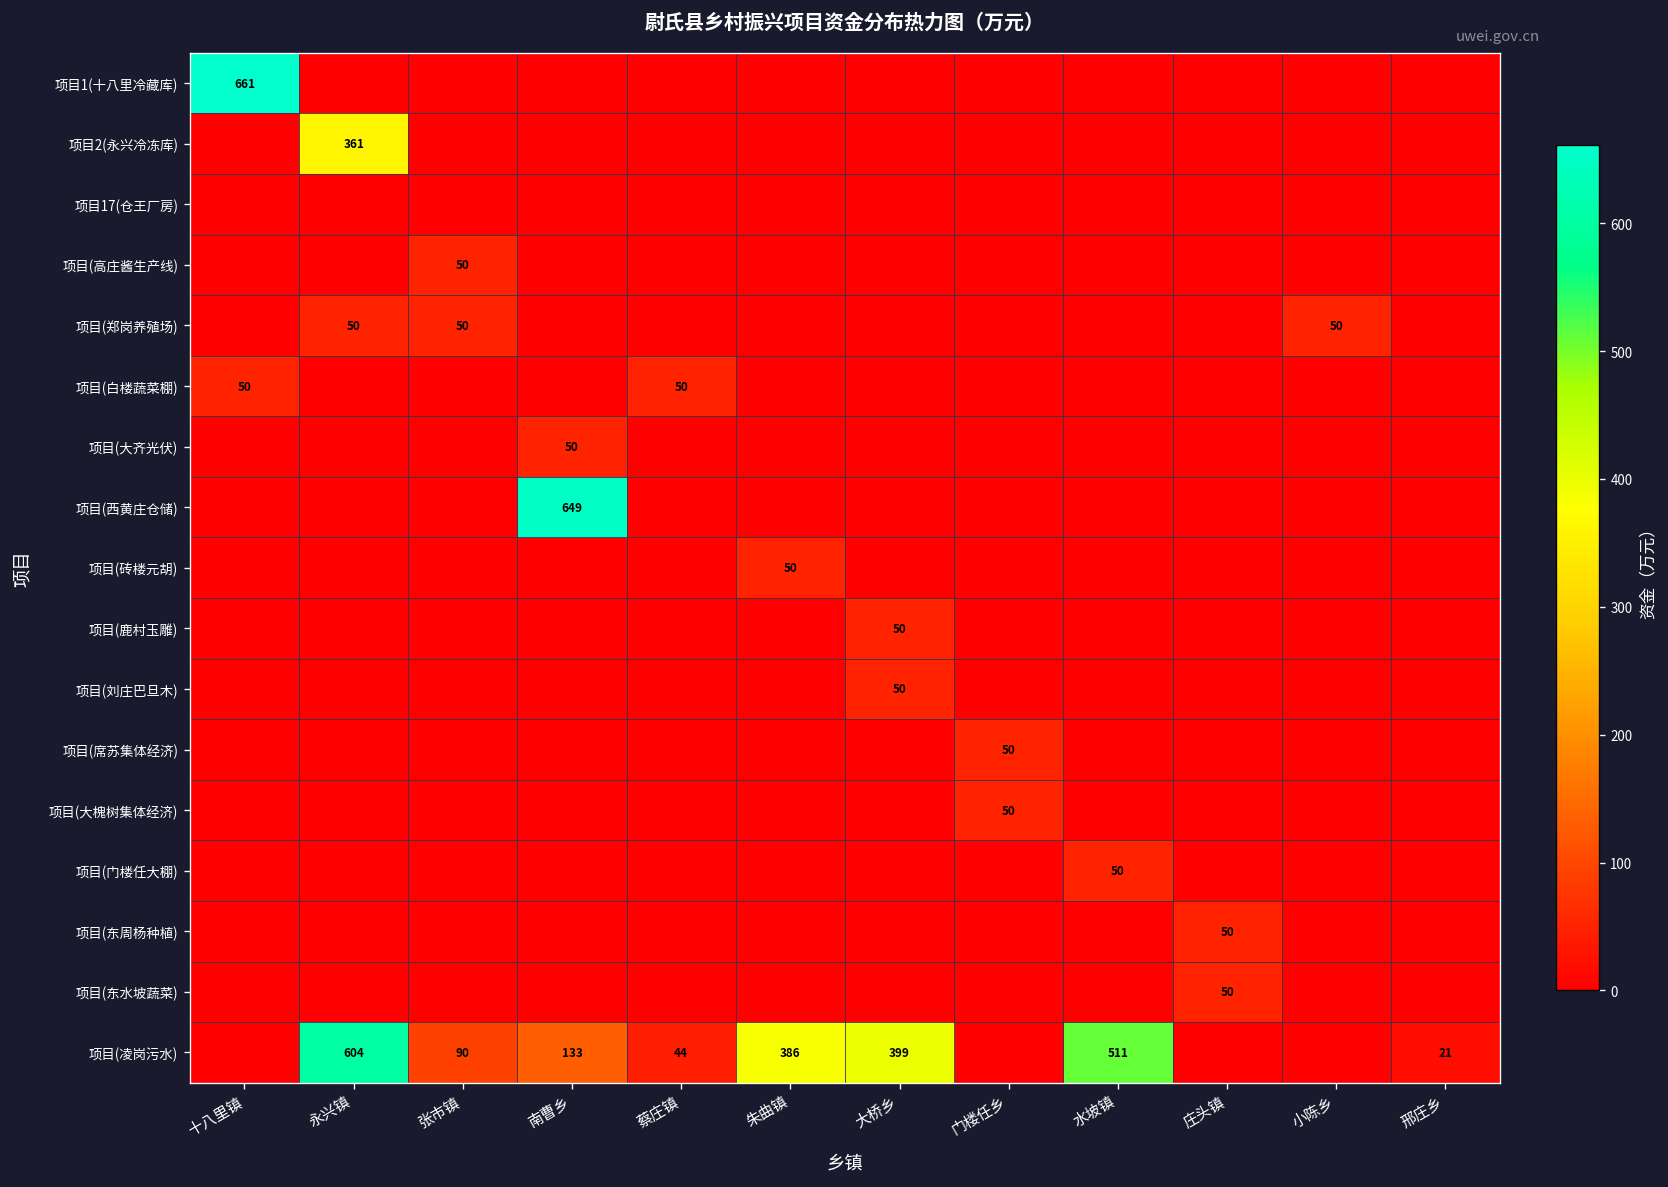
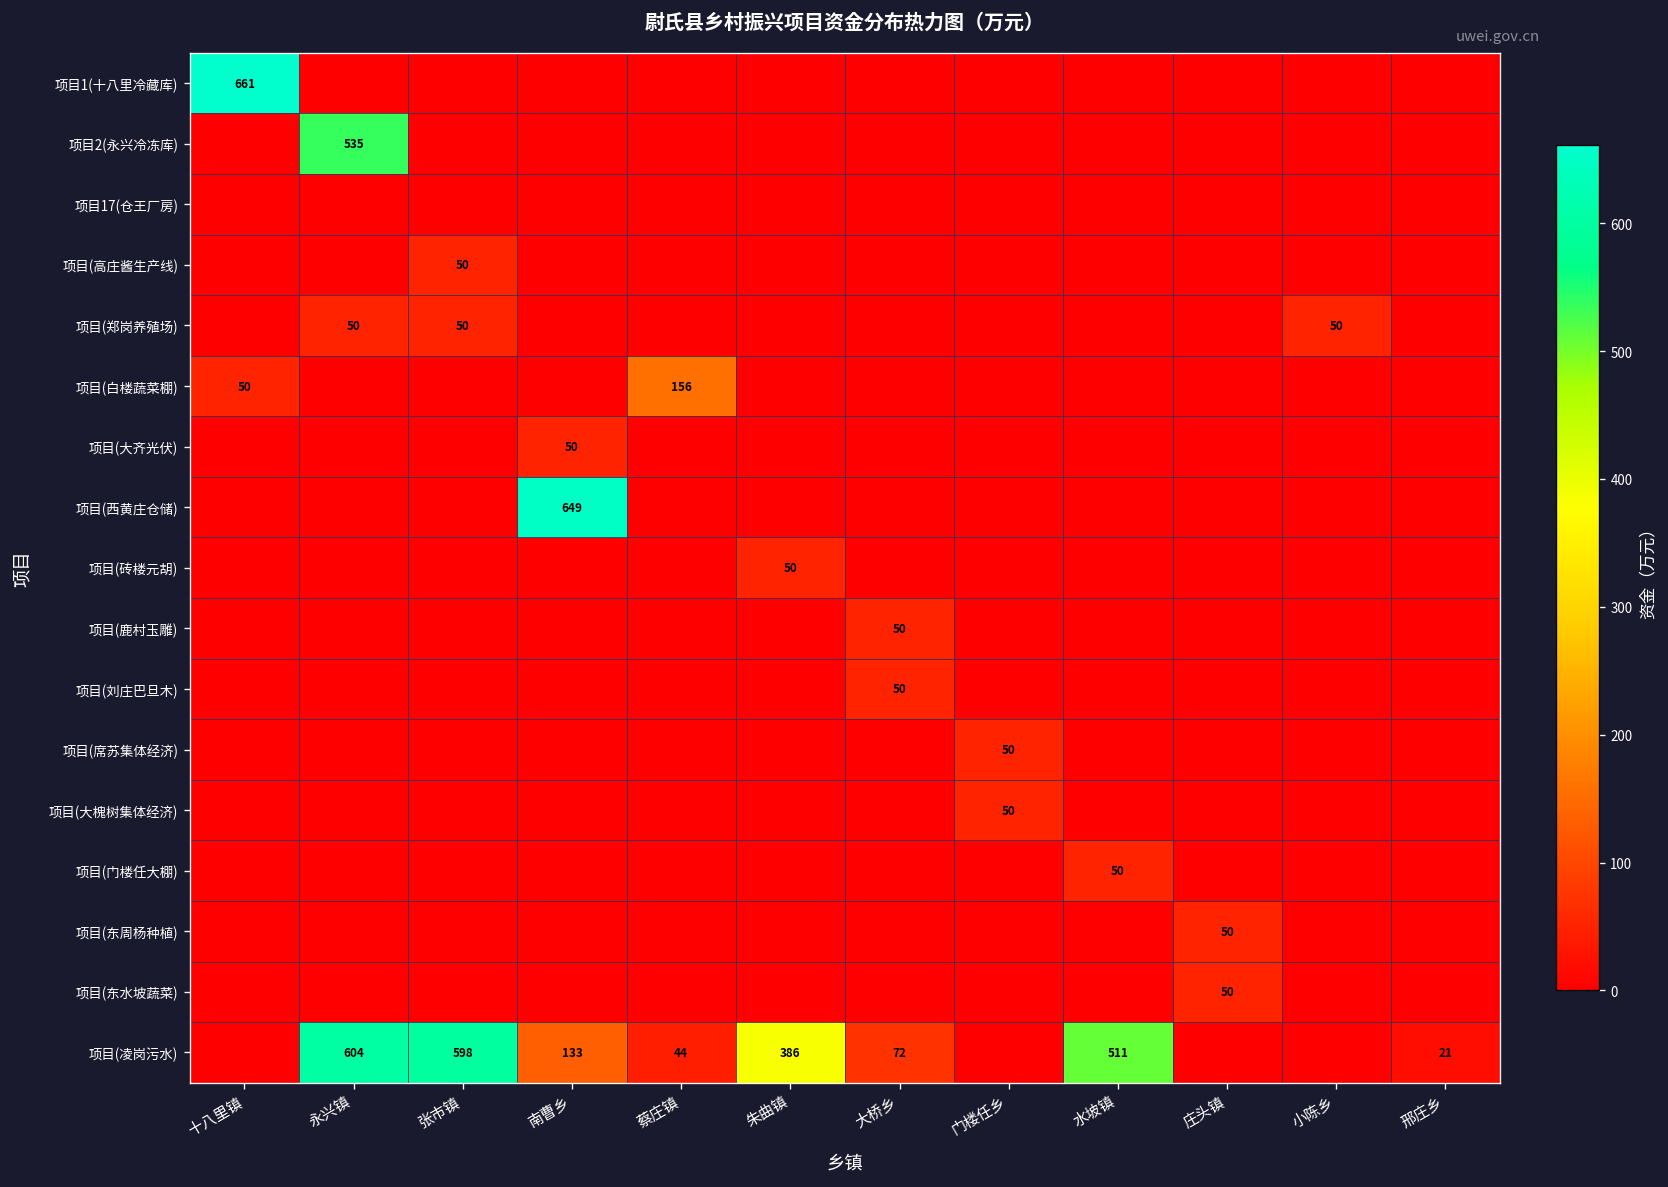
  {
    "项目1(十八里冷藏库)": {
      "十八里镇": 661
    },
    "项目2(永兴冷冻库)": {
-     "永兴镇": 361
+     "永兴镇": 535
    },
    "项目(高庄酱生产线)": {
      "张市镇": 50
    },
    "项目(郑岗养殖场)": {
      "永兴镇": 50,
      "张市镇": 50,
      "小陈乡": 50
    },
    "项目(白楼蔬菜棚)": {
      "十八里镇": 50,
-     "蔡庄镇": 50
+     "蔡庄镇": 156
    },
    "项目(大齐光伏)": {
      "南曹乡": 50
    },
    "项目(西黄庄仓储)": {
      "南曹乡": 649
    },
    "项目(砖楼元胡)": {
      "朱曲镇": 50
    },
    "项目(鹿村玉雕)": {
      "大桥乡": 50
    },
    "项目(刘庄巴旦木)": {
      "大桥乡": 50
    },
    "项目(席苏集体经济)": {
      "门楼任乡": 50
    },
    "项目(大槐树集体经济)": {
      "门楼任乡": 50
    },
    "项目(门楼任大棚)": {
      "水坡镇": 50
    },
    "项目(东周杨种植)": {
      "庄头镇": 50
    },
    "项目(东水坡蔬菜)": {
      "庄头镇": 50
    },
    "项目(凌岗污水)": {
      "永兴镇": 604,
-     "张市镇": 90,
+     "张市镇": 598,
      "南曹乡": 133,
      "蔡庄镇": 44,
      "朱曲镇": 386,
-     "大桥乡": 399,
+     "大桥乡": 72,
      "水坡镇": 511,
      "邢庄乡": 21
    }
  }
